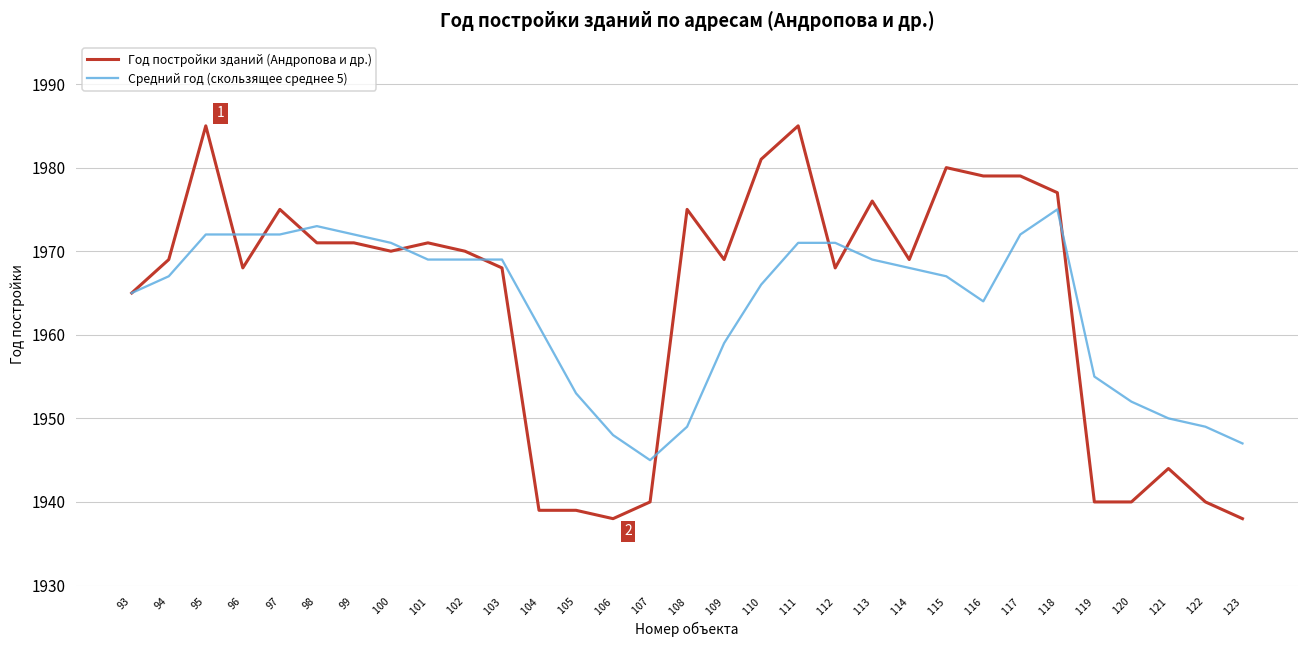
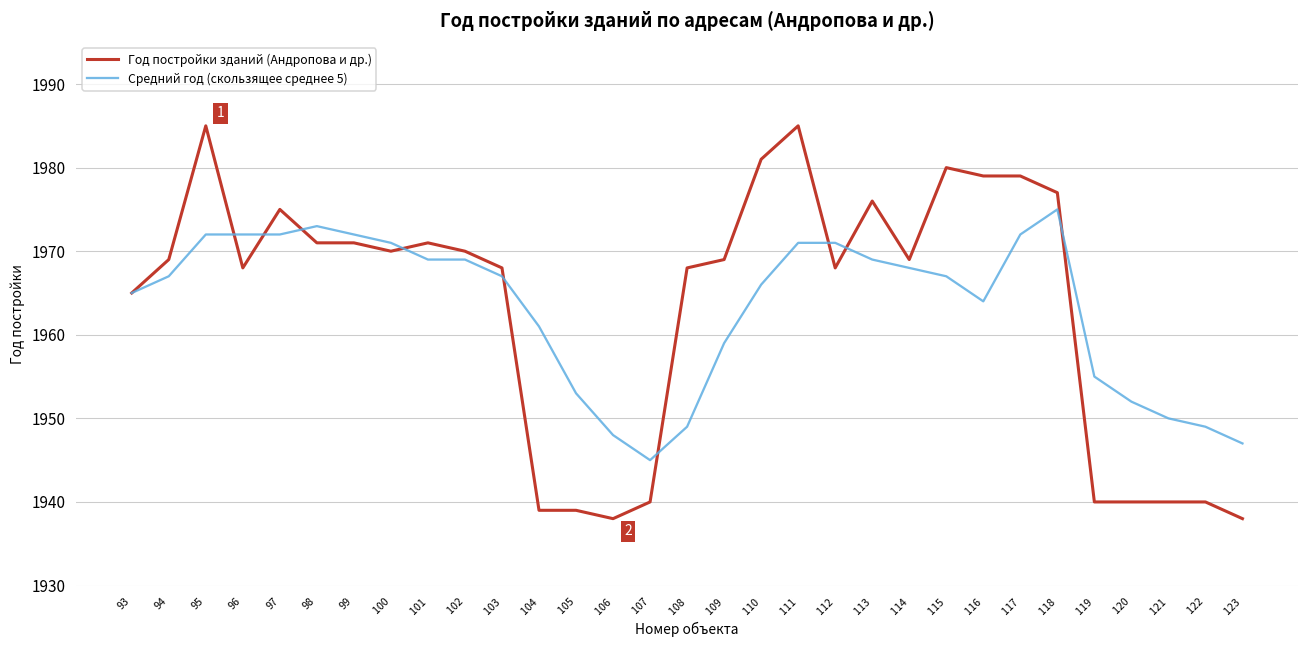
  {
    "Год постройки зданий (Андропова и др.)": {
      "94": 1969,
      "96": 1968,
      "97": 1975,
      "98": 1971,
      "99": 1971,
      "100": 1970,
      "101": 1971,
      "102": 1970,
      "103": 1968,
      "104": 1939,
      "105": 1939,
      "107": 1940,
-     "108": 1975,
+     "108": 1968,
      "109": 1969,
      "110": 1981,
      "111": 1985,
      "112": 1968,
      "113": 1976,
      "114": 1969,
      "115": 1980,
      "116": 1979,
      "117": 1979,
      "118": 1977,
      "119": 1940,
      "120": 1940,
-     "121": 1944,
+     "121": 1940,
      "122": 1940,
      "123": 1938
    },
    "Средний год (скользящее среднее 5)": {
      "94": 1967,
      "95": 1972,
      "96": 1972,
      "97": 1972,
      "98": 1973,
      "99": 1972,
      "100": 1971,
      "101": 1969,
      "102": 1969,
-     "103": 1969,
+     "103": 1967,
      "104": 1961,
      "105": 1953,
      "106": 1948,
      "107": 1945,
      "108": 1949,
      "109": 1959,
      "110": 1966,
      "111": 1971,
      "112": 1971,
      "113": 1969,
      "114": 1968,
      "115": 1967,
      "116": 1964,
      "117": 1972,
      "118": 1975,
      "119": 1955,
      "120": 1952,
      "121": 1950,
      "122": 1949,
      "123": 1947
    }
  }
